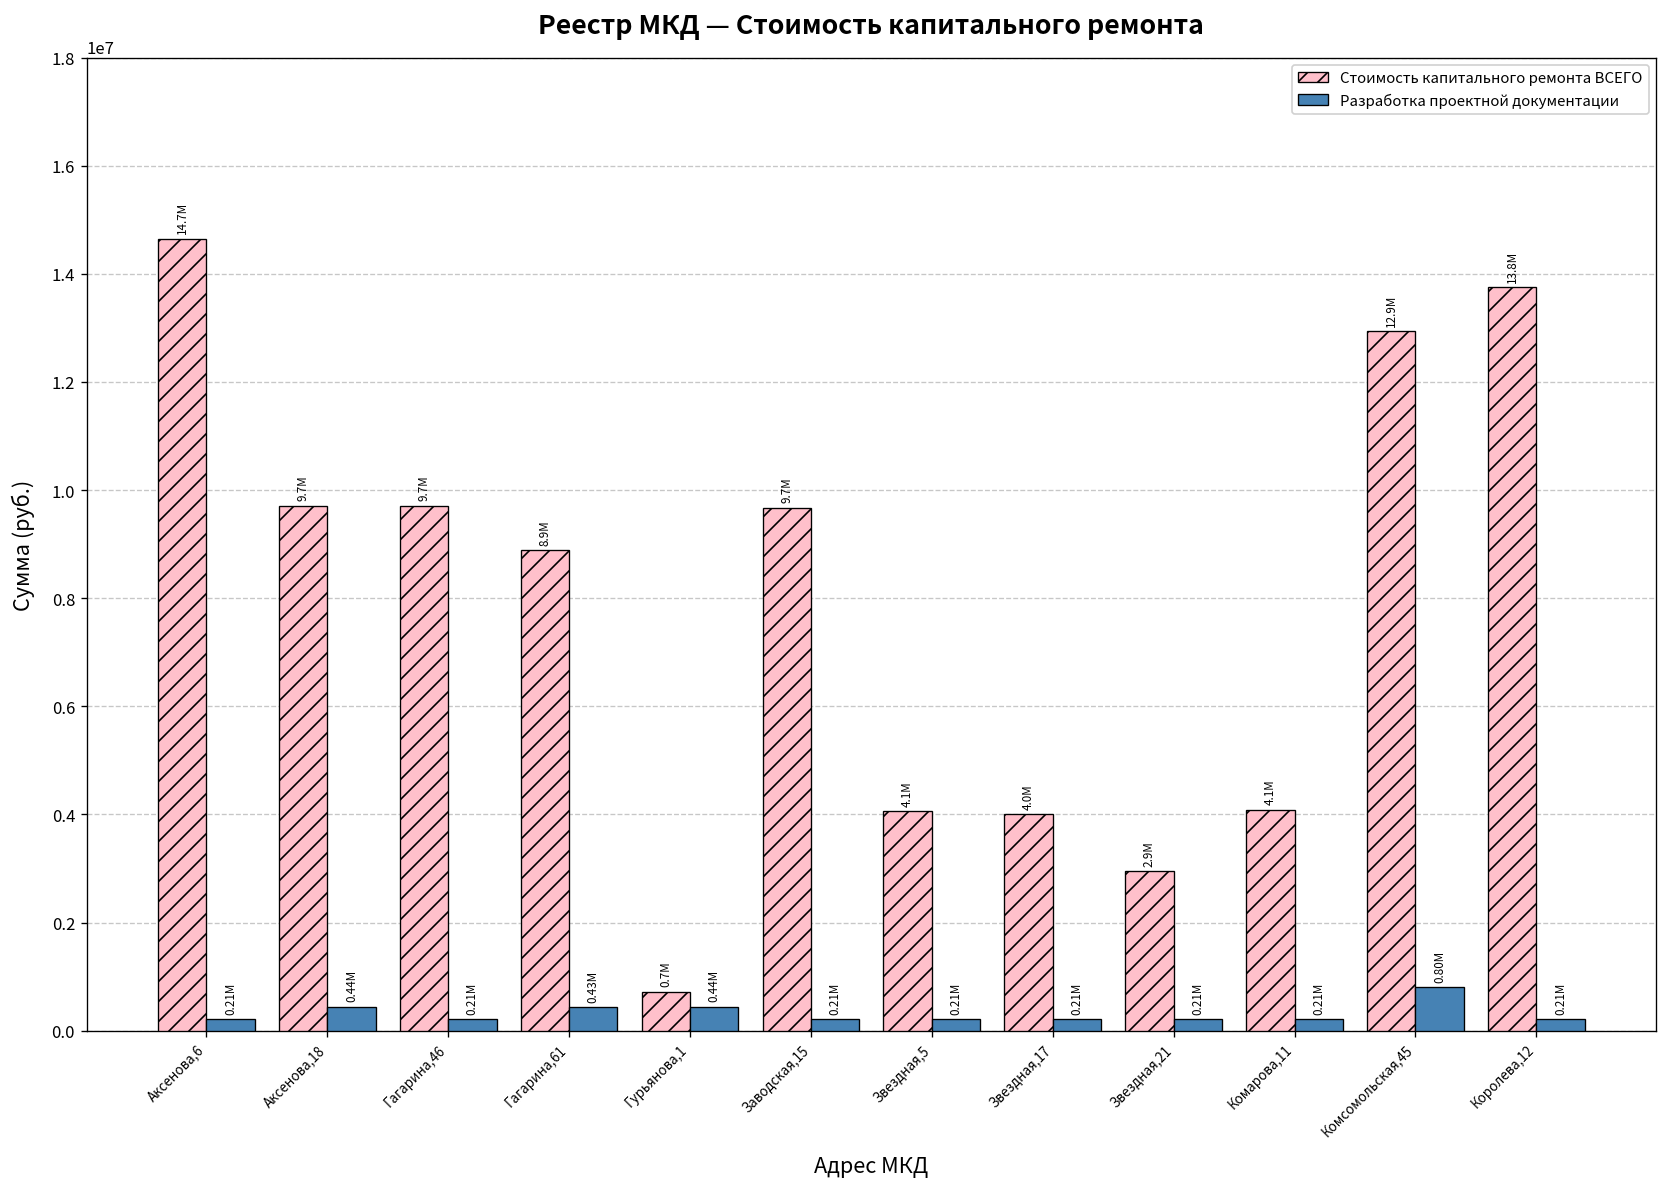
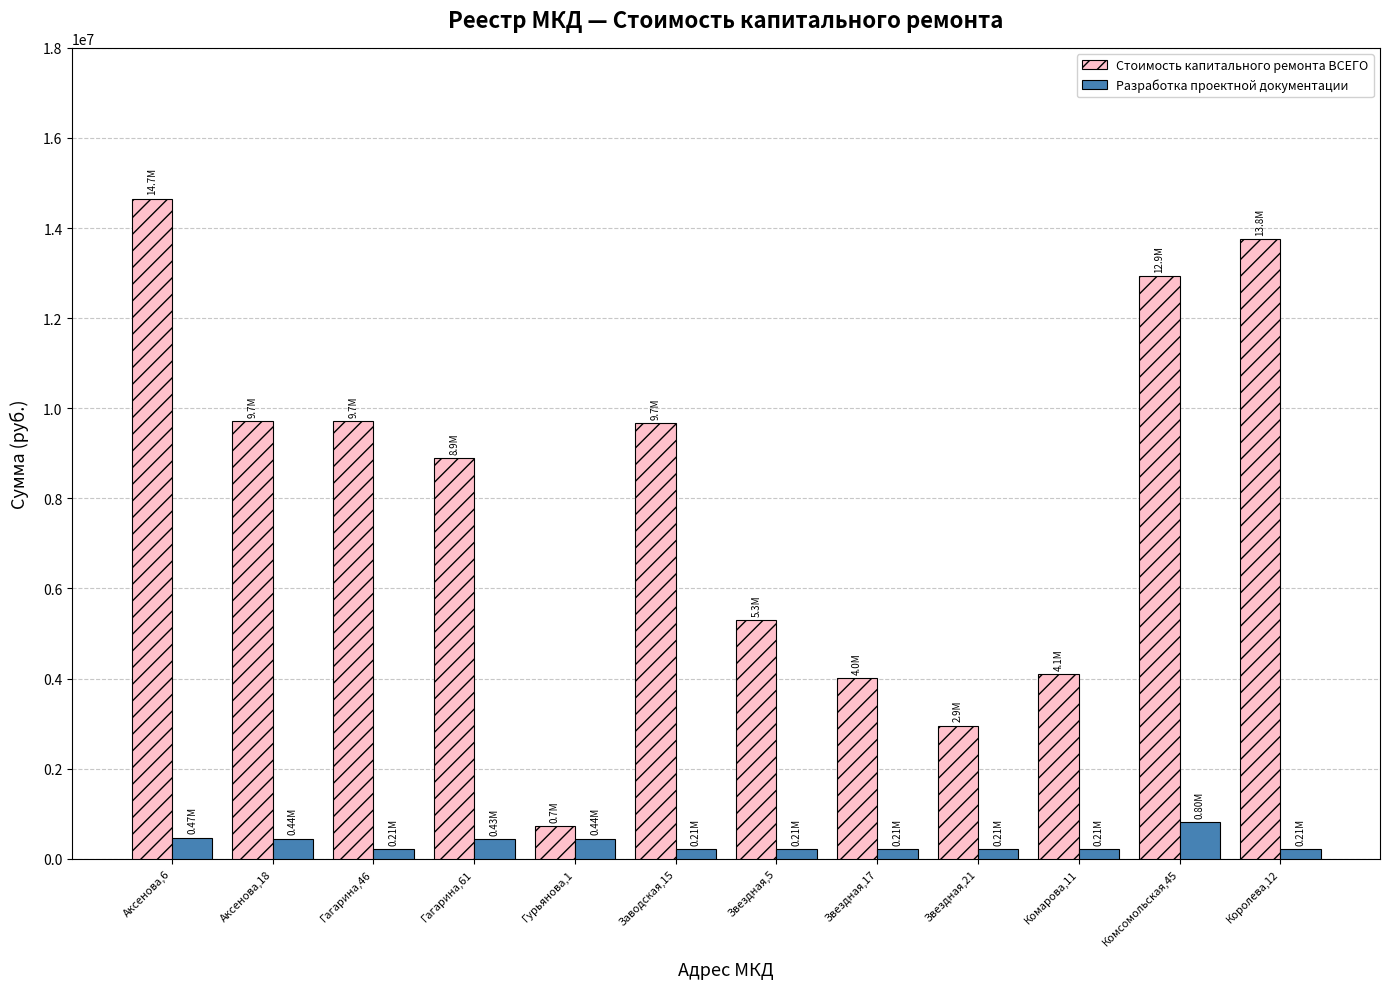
  {
    "Стоимость капитального ремонта ВСЕГО": {
      "Аксенова,6": "14.7M",
      "Аксенова,18": "9.7M",
      "Гагарина,46": "9.7M",
      "Гагарина,61": "8.9M",
      "Гурьянова,1": "0.7M",
      "Заводская,15": "9.7M",
-     "Звездная,5": "4.1M",
+     "Звездная,5": "5.3M",
      "Звездная,17": "4.0M",
      "Звездная,21": "2.9M",
      "Комарова,11": "4.1M",
      "Комсомольская,45": "12.9M",
      "Королева,12": "13.8M"
    },
    "Разработка проектной документации": {
-     "Аксенова,6": "0.21M",
+     "Аксенова,6": "0.47M",
      "Аксенова,18": "0.44M",
      "Гагарина,46": "0.21M",
      "Гагарина,61": "0.43M",
      "Гурьянова,1": "0.44M",
      "Заводская,15": "0.21M",
      "Звездная,5": "0.21M",
      "Звездная,17": "0.21M",
      "Звездная,21": "0.21M",
      "Комарова,11": "0.21M",
      "Комсомольская,45": "0.80M",
      "Королева,12": "0.21M"
    }
  }
